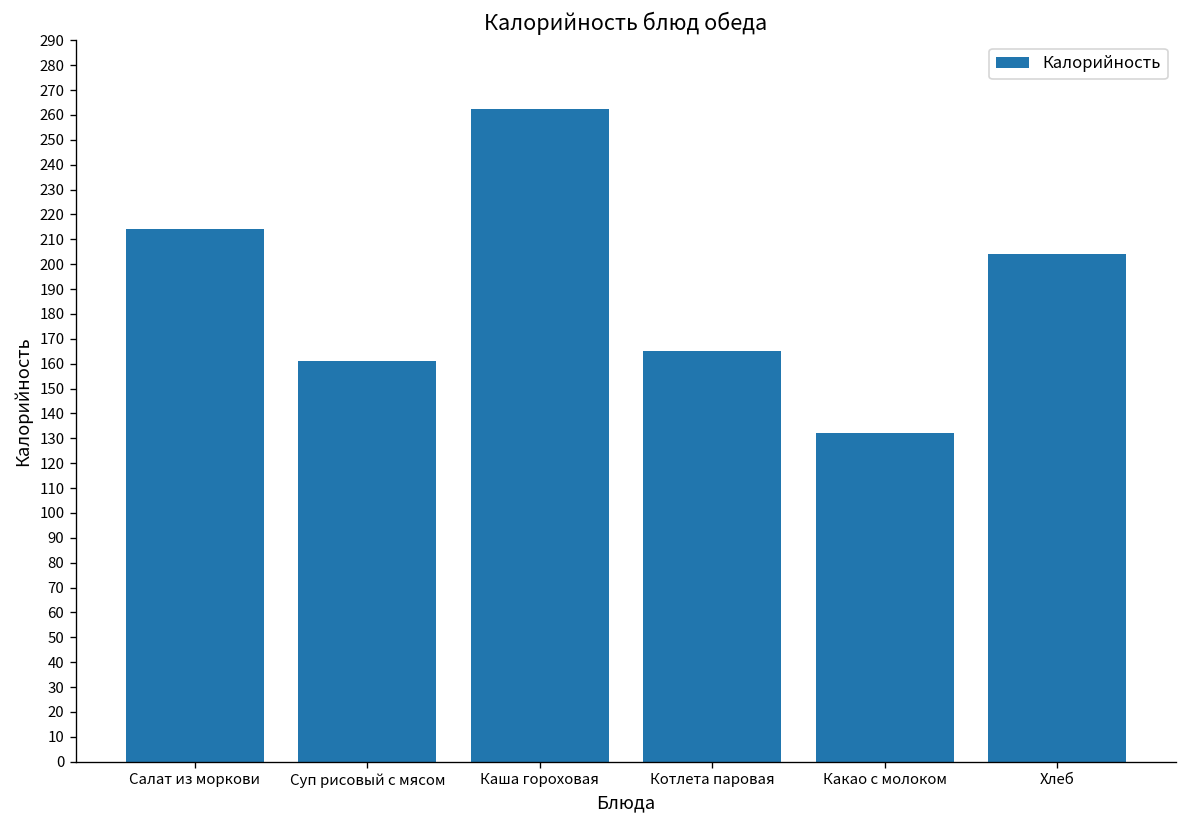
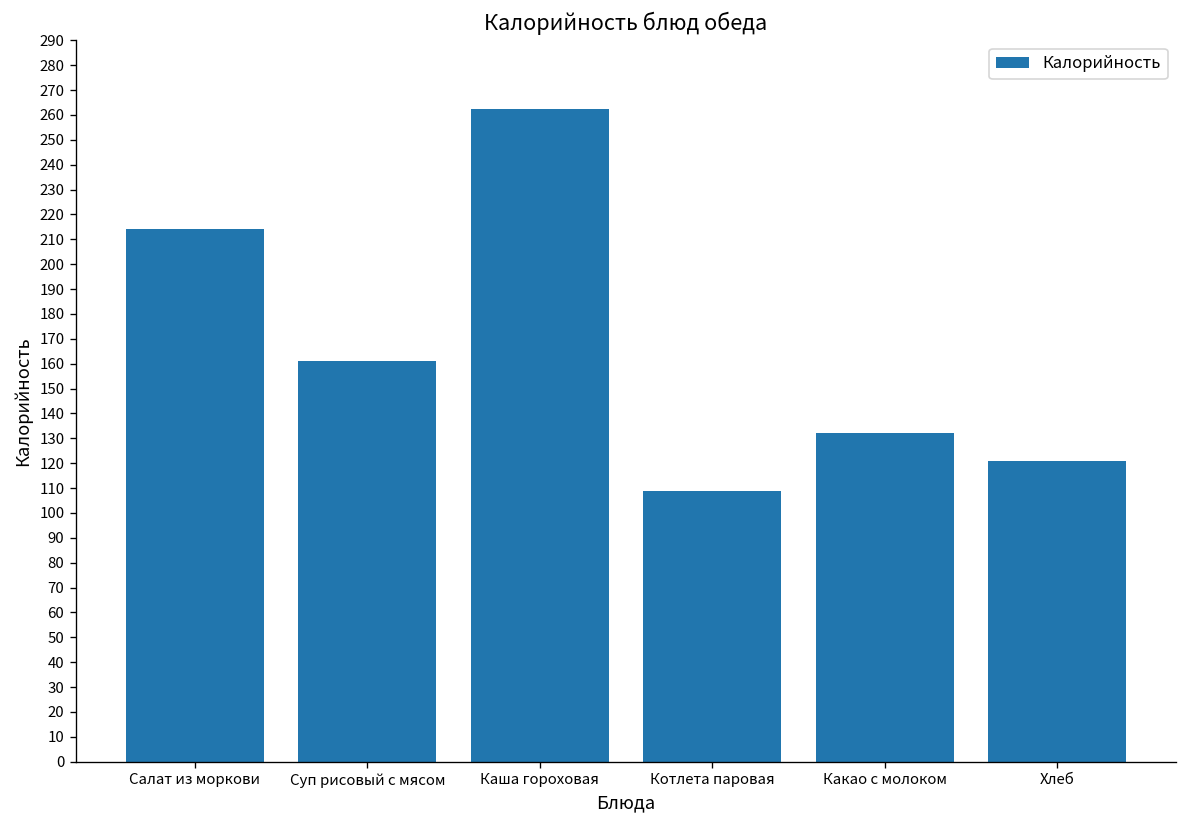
  {
    "Салат из моркови": 214,
    "Суп рисовый с мясом": 161,
    "Каша гороховая": 263,
-   "Котлета паровая": 165,
+   "Котлета паровая": 109,
    "Какао с молоком": 132,
-   "Хлеб": 204
+   "Хлеб": 121
  }
